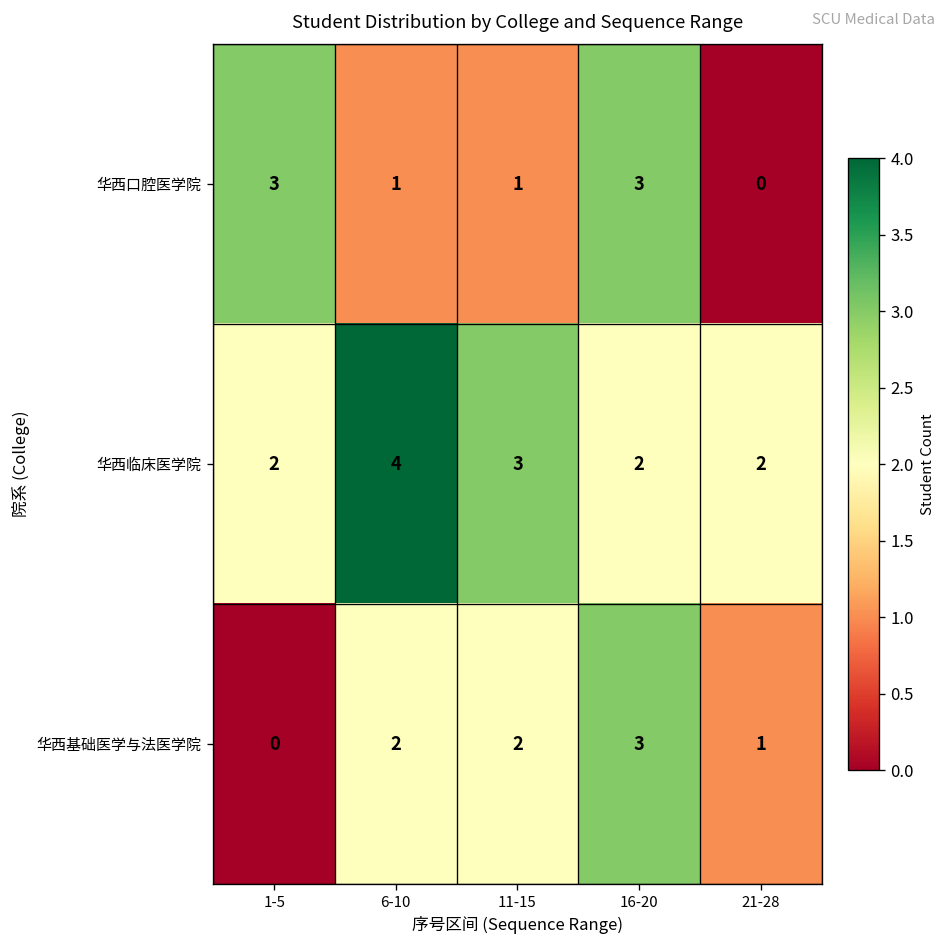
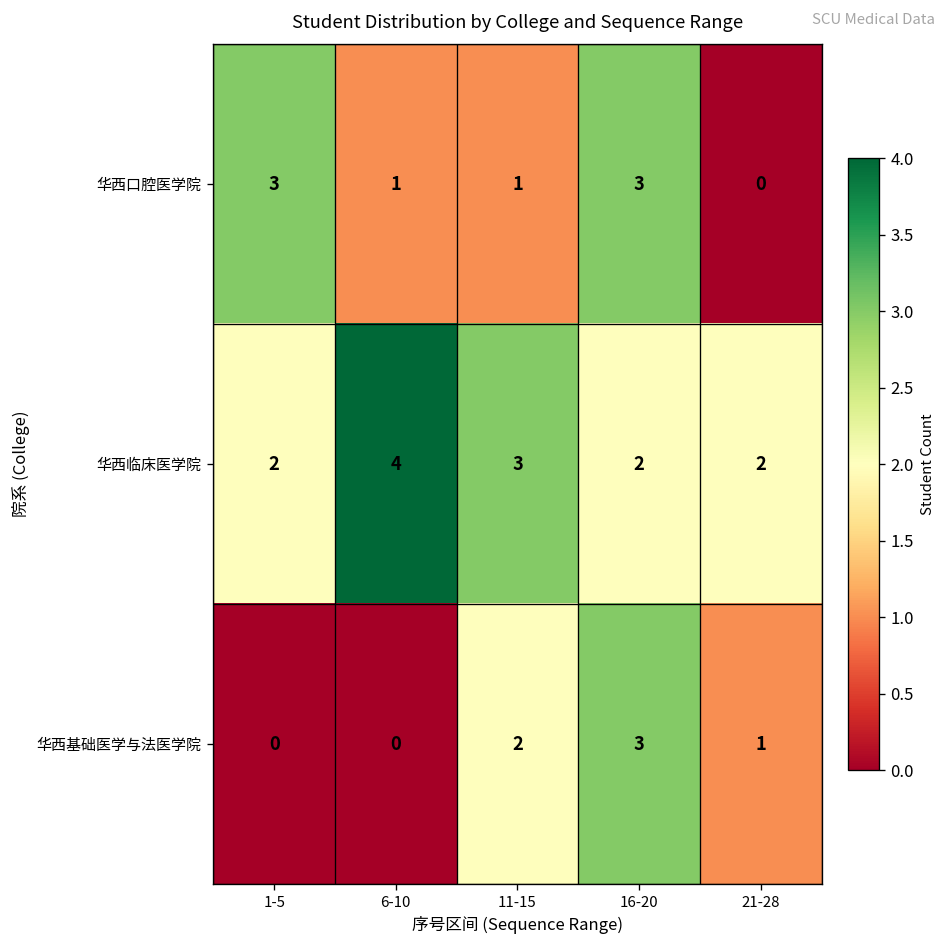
  {
    "华西口腔医学院": {
      "1-5": 3,
      "6-10": 1,
      "11-15": 1,
      "16-20": 3,
      "21-28": 0
    },
    "华西临床医学院": {
      "1-5": 2,
      "6-10": 4,
      "11-15": 3,
      "16-20": 2,
      "21-28": 2
    },
    "华西基础医学与法医学院": {
      "1-5": 0,
-     "6-10": 2,
+     "6-10": 0,
      "11-15": 2,
      "16-20": 3,
      "21-28": 1
    }
  }
